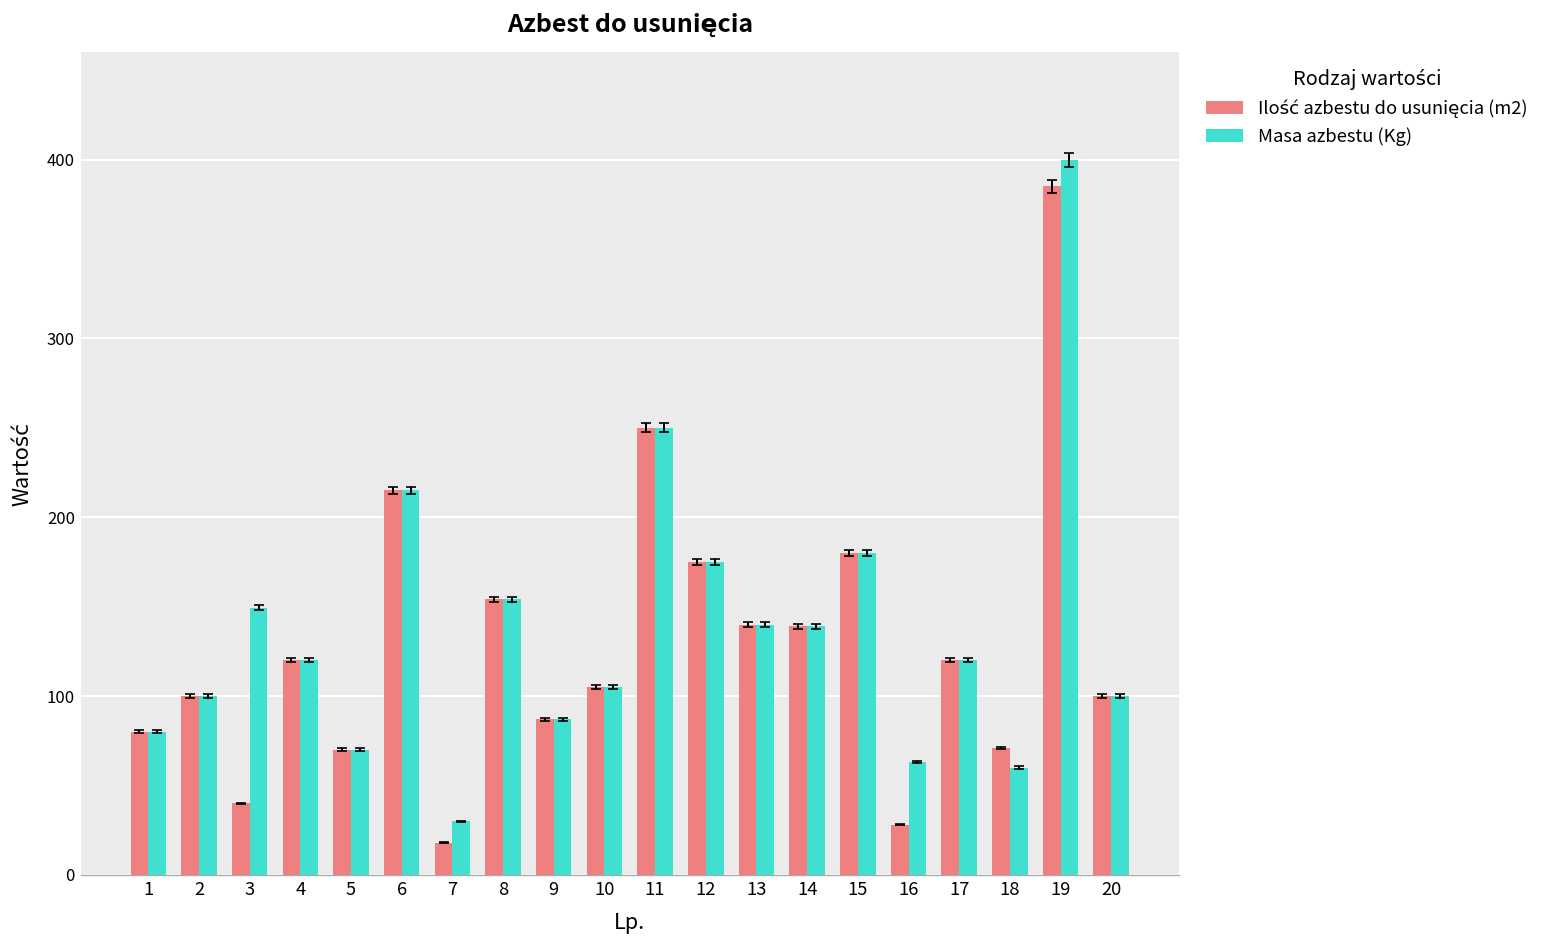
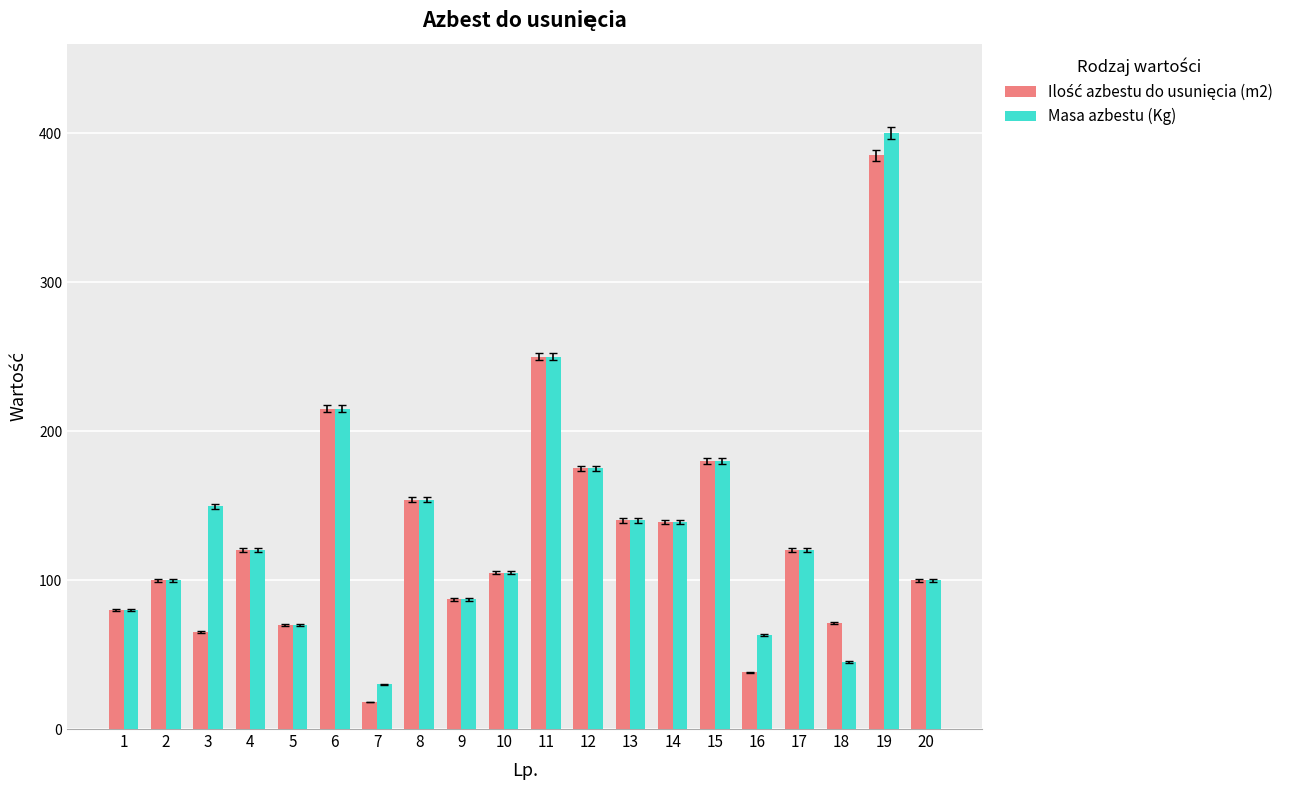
  {
    "Ilość azbestu do usunięcia (m2)": {
      "1": 80,
      "2": 100,
-     "3": 40,
+     "3": 65,
      "4": 120,
      "5": 70,
      "6": 215,
      "7": 18,
      "8": 154,
      "9": 87,
      "10": 105,
      "11": 250,
      "12": 175,
      "13": 140,
      "14": 139,
      "15": 180,
-     "16": 28,
+     "16": 38,
      "17": 120,
      "18": 71,
      "19": 385,
      "20": 100
    },
    "Masa azbestu (Kg)": {
      "1": 80,
      "2": 100,
      "3": 149,
      "4": 120,
      "5": 70,
      "6": 215,
      "7": 30,
      "8": 154,
      "9": 87,
      "10": 105,
      "11": 250,
      "12": 175,
      "13": 140,
      "14": 139,
      "15": 180,
      "16": 63,
      "17": 120,
-     "18": 60,
+     "18": 45,
      "19": 400,
      "20": 100
    }
  }
